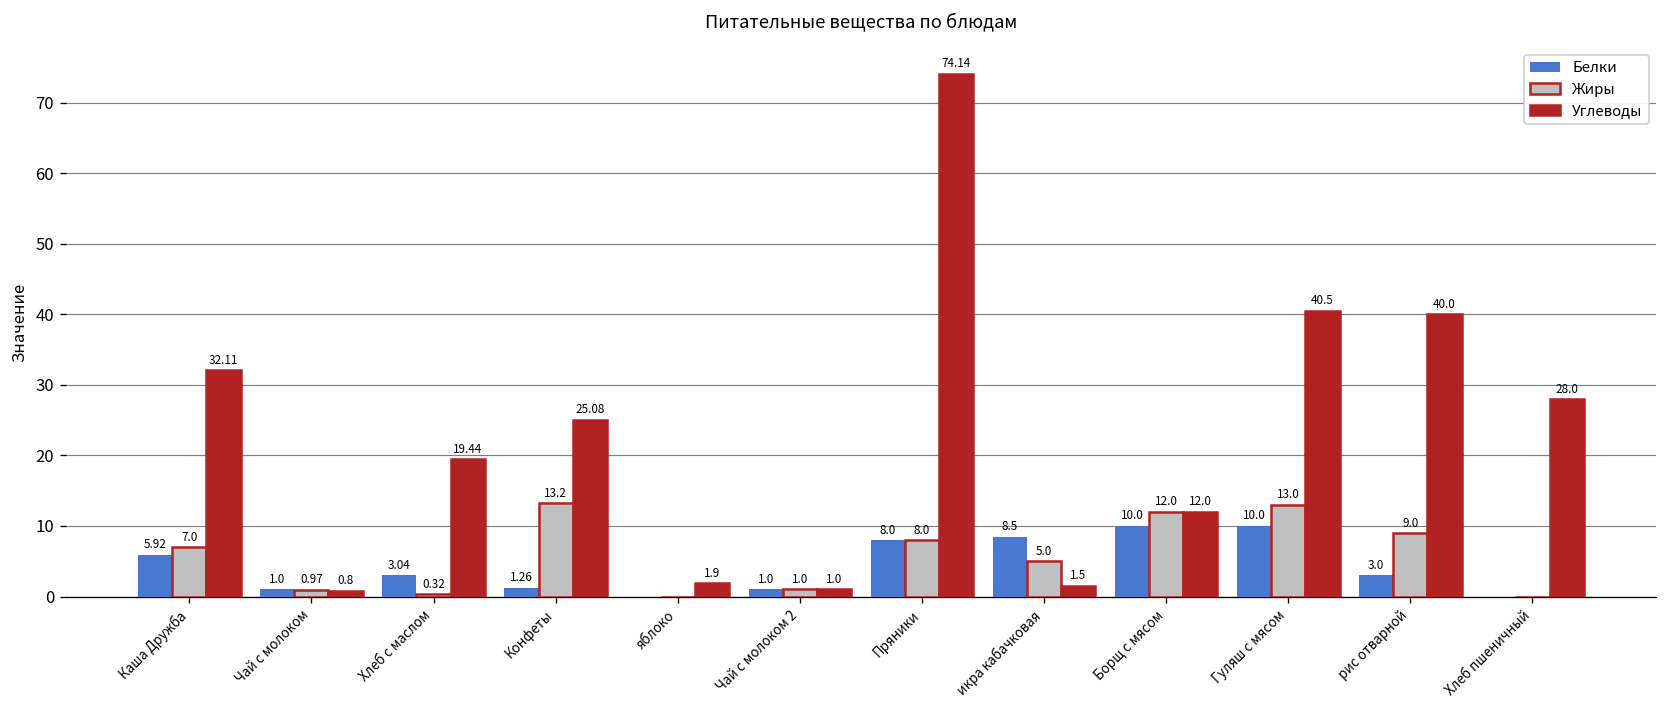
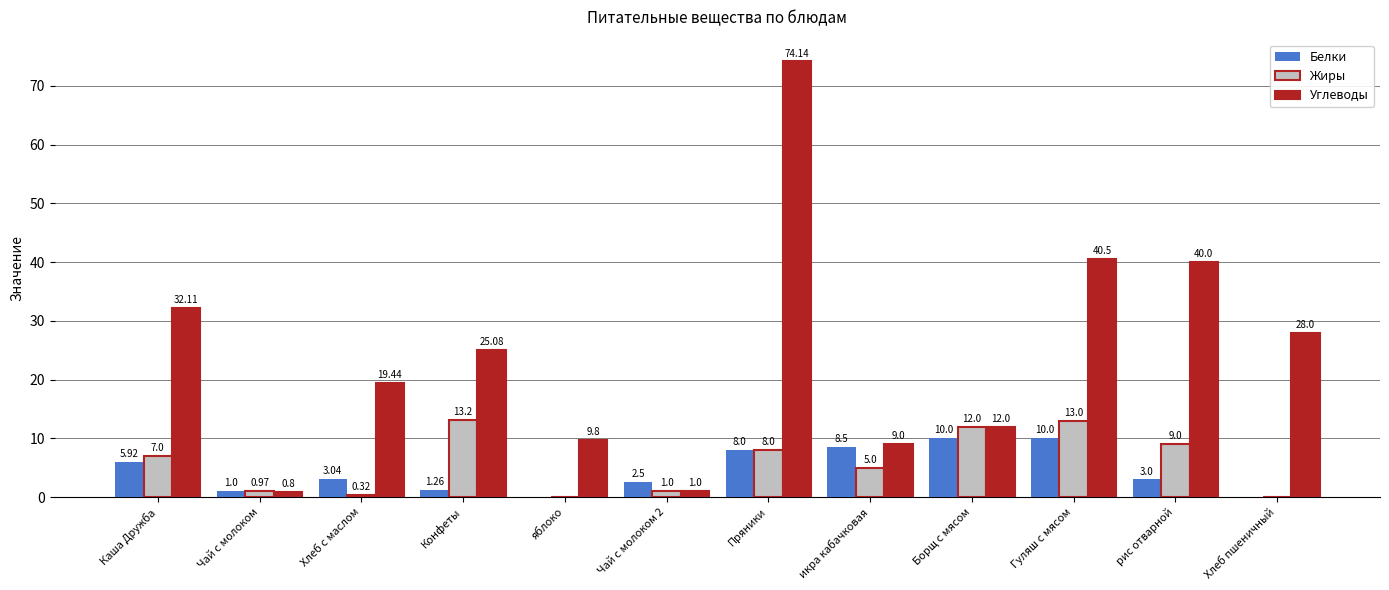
  {
    "Белки": {
      "Каша Дружба": 5.92,
      "Чай с молоком": 1.0,
      "Хлеб с маслом": 3.04,
      "Конфеты": 1.26,
-     "Чай с молоком 2": 1.0,
+     "Чай с молоком 2": 2.5,
      "Пряники": 8.0,
      "икра кабачковая": 8.5,
      "Борщ с мясом": 10.0,
      "Гуляш с мясом": 10.0,
      "рис отварной": 3.0
    },
    "Жиры": {
      "Каша Дружба": 7.0,
      "Чай с молоком": 0.97,
      "Хлеб с маслом": 0.32,
      "Конфеты": 13.2,
      "Чай с молоком 2": 1.0,
      "Пряники": 8.0,
      "икра кабачковая": 5.0,
      "Борщ с мясом": 12.0,
      "Гуляш с мясом": 13.0,
      "рис отварной": 9.0
    },
    "Углеводы": {
      "Каша Дружба": 32.11,
      "Чай с молоком": 0.8,
      "Хлеб с маслом": 19.44,
      "Конфеты": 25.08,
-     "яблоко": 1.9,
+     "яблоко": 9.8,
      "Чай с молоком 2": 1.0,
      "Пряники": 74.14,
-     "икра кабачковая": 1.5,
+     "икра кабачковая": 9.0,
      "Борщ с мясом": 12.0,
      "Гуляш с мясом": 40.5,
      "рис отварной": 40.0,
      "Хлеб пшеничный": 28.0
    }
  }
